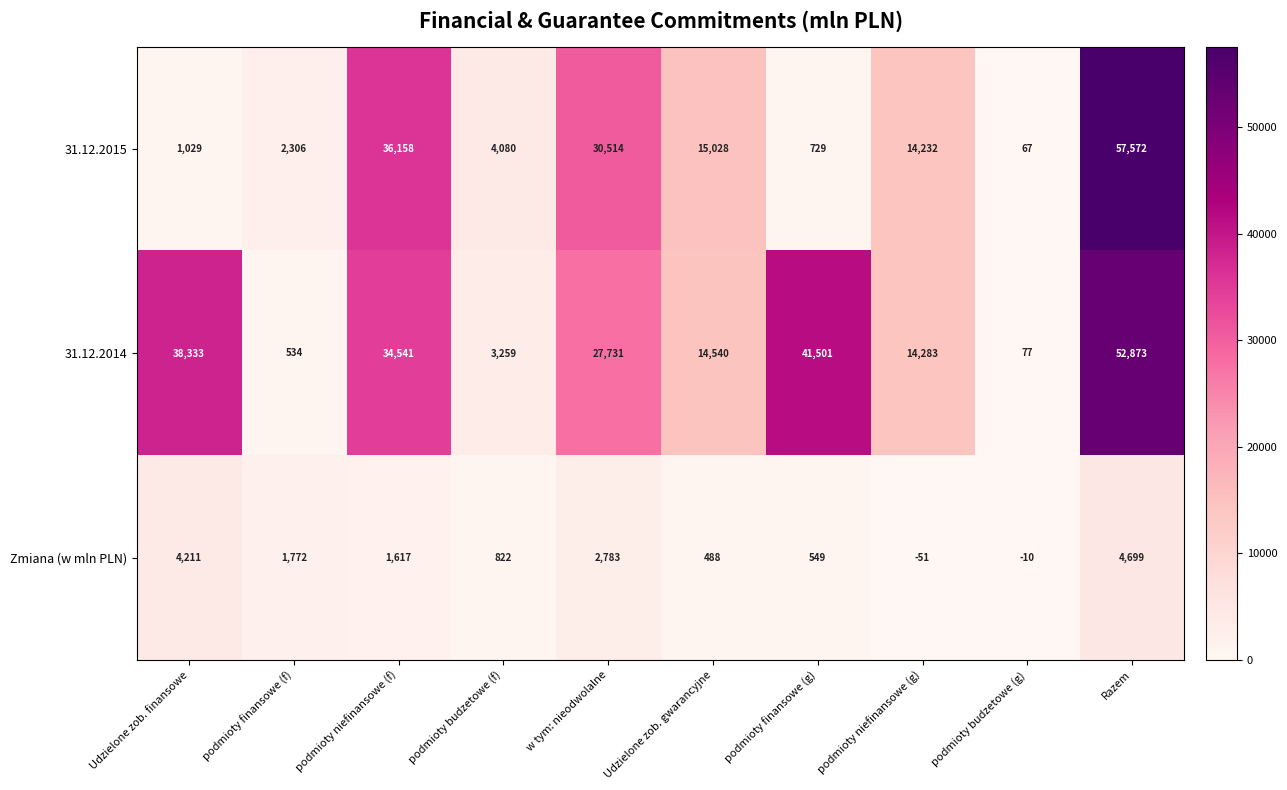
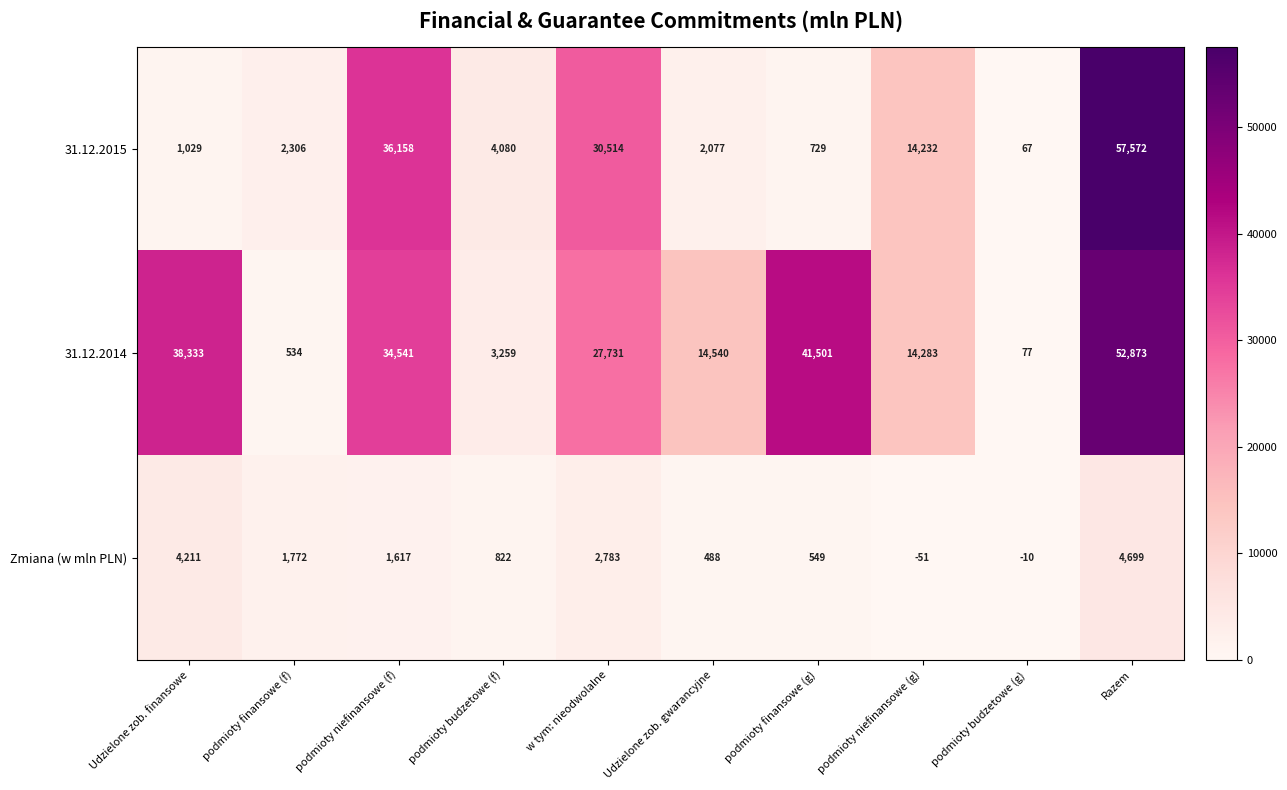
  {
    "31.12.2015": {
      "Udzielone zob. finansowe": "1,029",
      "podmioty finansowe (f)": "2,306",
      "podmioty niefinansowe (f)": "36,158",
      "podmioty budzetowe (f)": "4,080",
      "w tym: nieodwolalne": "30,514",
-     "Udzielone zob. gwarancyjne": "15,028",
+     "Udzielone zob. gwarancyjne": "2,077",
      "podmioty finansowe (g)": "729",
      "podmioty niefinansowe (g)": "14,232",
      "podmioty budzetowe (g)": "67",
      "Razem": "57,572"
    },
    "31.12.2014": {
      "Udzielone zob. finansowe": "38,333",
      "podmioty finansowe (f)": "534",
      "podmioty niefinansowe (f)": "34,541",
      "podmioty budzetowe (f)": "3,259",
      "w tym: nieodwolalne": "27,731",
      "Udzielone zob. gwarancyjne": "14,540",
      "podmioty finansowe (g)": "41,501",
      "podmioty niefinansowe (g)": "14,283",
      "podmioty budzetowe (g)": "77",
      "Razem": "52,873"
    },
    "Zmiana (w mln PLN)": {
      "Udzielone zob. finansowe": "4,211",
      "podmioty finansowe (f)": "1,772",
      "podmioty niefinansowe (f)": "1,617",
      "podmioty budzetowe (f)": "822",
      "w tym: nieodwolalne": "2,783",
      "Udzielone zob. gwarancyjne": "488",
      "podmioty finansowe (g)": "549",
      "podmioty niefinansowe (g)": "-51",
      "podmioty budzetowe (g)": "-10",
      "Razem": "4,699"
    }
  }
